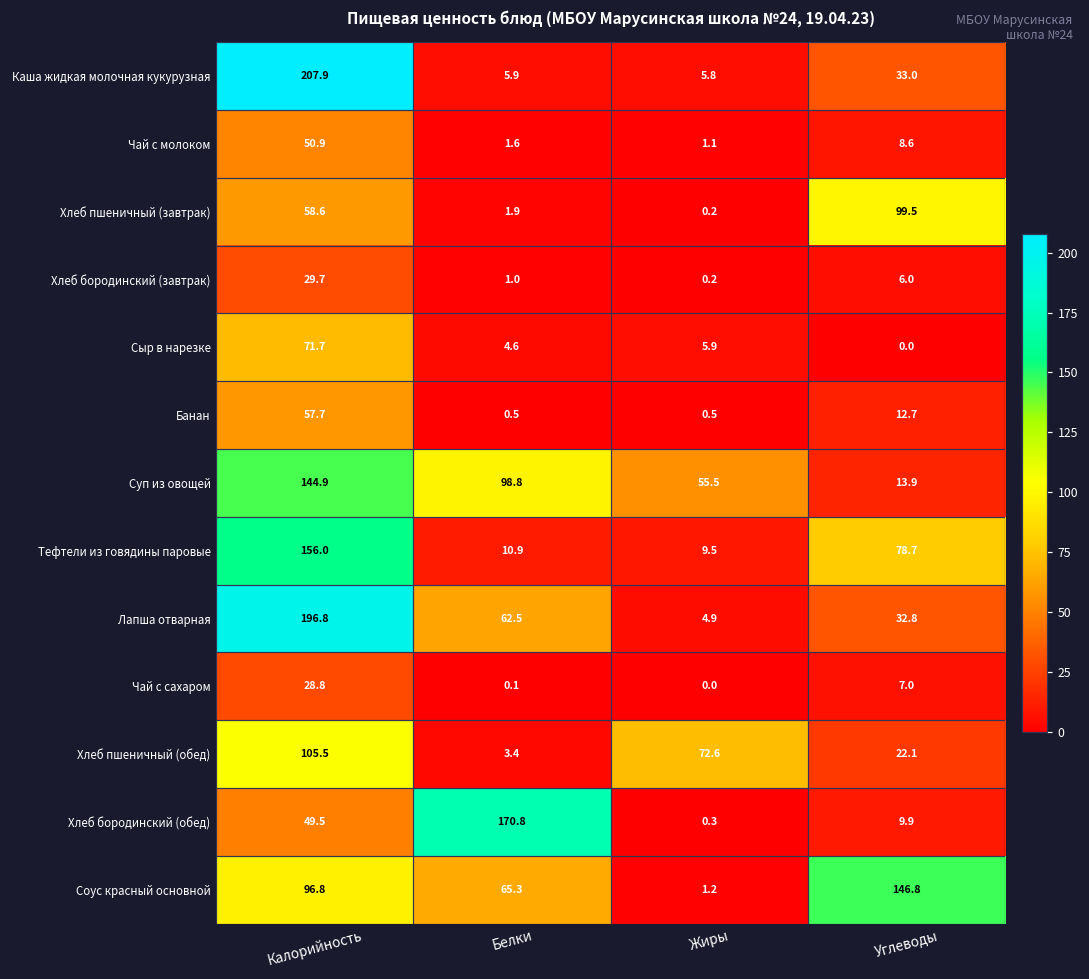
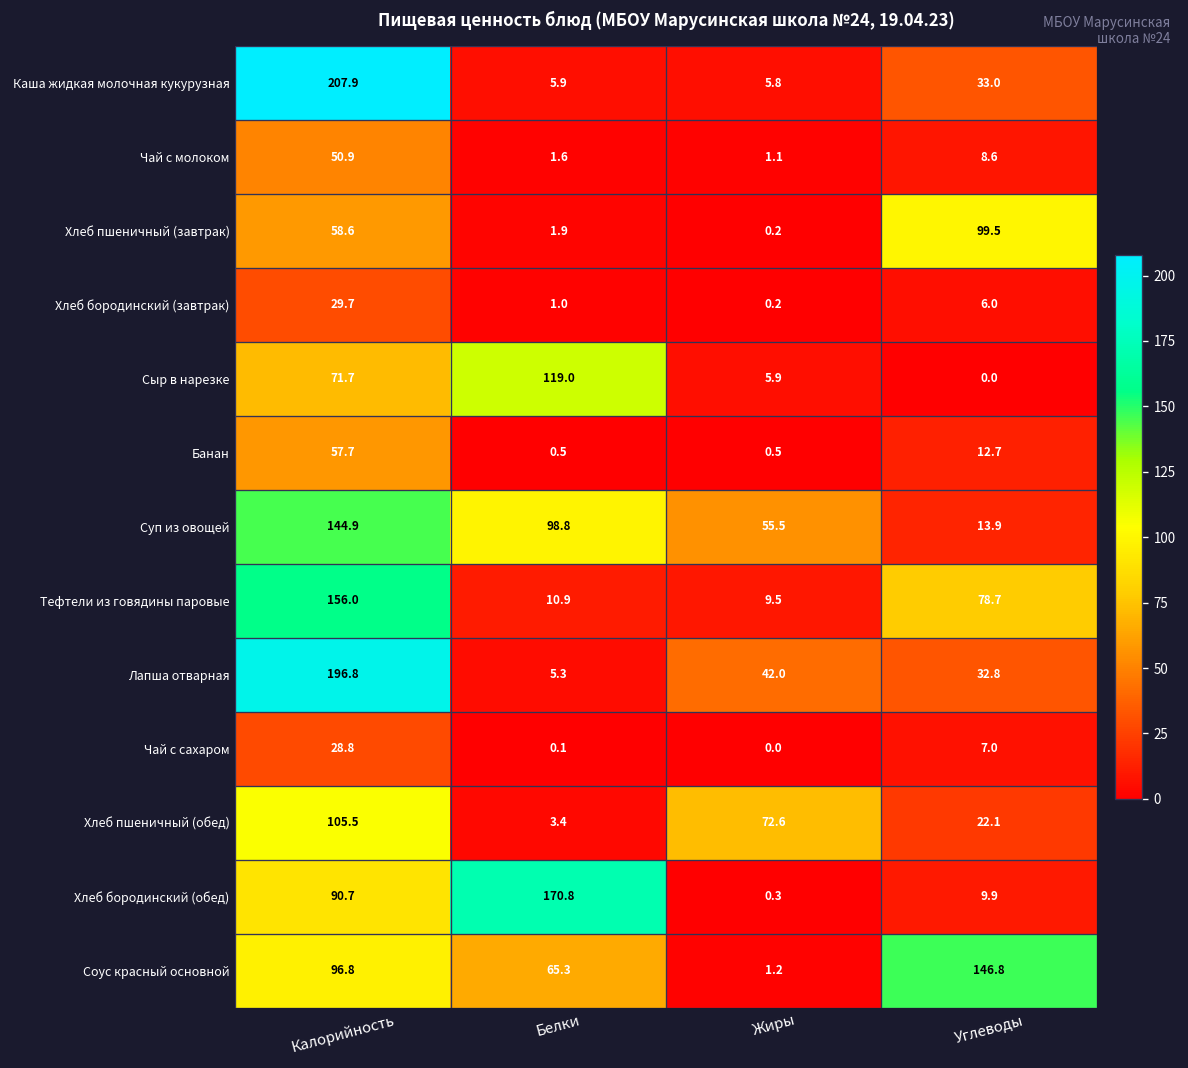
  {
    "Каша жидкая молочная кукурузная": {
      "Калорийность": 207.9,
      "Белки": 5.9,
      "Жиры": 5.8,
      "Углеводы": 33.0
    },
    "Чай с молоком": {
      "Калорийность": 50.9,
      "Белки": 1.6,
      "Жиры": 1.1,
      "Углеводы": 8.6
    },
    "Хлеб пшеничный (завтрак)": {
      "Калорийность": 58.6,
      "Белки": 1.9,
      "Жиры": 0.2,
      "Углеводы": 99.5
    },
    "Хлеб бородинский (завтрак)": {
      "Калорийность": 29.7,
      "Белки": 1.0,
      "Жиры": 0.2,
      "Углеводы": 6.0
    },
    "Сыр в нарезке": {
      "Калорийность": 71.7,
-     "Белки": 4.6,
+     "Белки": 119.0,
      "Жиры": 5.9,
      "Углеводы": 0.0
    },
    "Банан": {
      "Калорийность": 57.7,
      "Белки": 0.5,
      "Жиры": 0.5,
      "Углеводы": 12.7
    },
    "Суп из овощей": {
      "Калорийность": 144.9,
      "Белки": 98.8,
      "Жиры": 55.5,
      "Углеводы": 13.9
    },
    "Тефтели из говядины паровые": {
      "Калорийность": 156.0,
      "Белки": 10.9,
      "Жиры": 9.5,
      "Углеводы": 78.7
    },
    "Лапша отварная": {
      "Калорийность": 196.8,
-     "Белки": 62.5,
-     "Жиры": 4.9,
+     "Белки": 5.3,
+     "Жиры": 42.0,
      "Углеводы": 32.8
    },
    "Чай с сахаром": {
      "Калорийность": 28.8,
      "Белки": 0.1,
      "Жиры": 0.0,
      "Углеводы": 7.0
    },
    "Хлеб пшеничный (обед)": {
      "Калорийность": 105.5,
      "Белки": 3.4,
      "Жиры": 72.6,
      "Углеводы": 22.1
    },
    "Хлеб бородинский (обед)": {
-     "Калорийность": 49.5,
+     "Калорийность": 90.7,
      "Белки": 170.8,
      "Жиры": 0.3,
      "Углеводы": 9.9
    },
    "Соус красный основной": {
      "Калорийность": 96.8,
      "Белки": 65.3,
      "Жиры": 1.2,
      "Углеводы": 146.8
    }
  }
